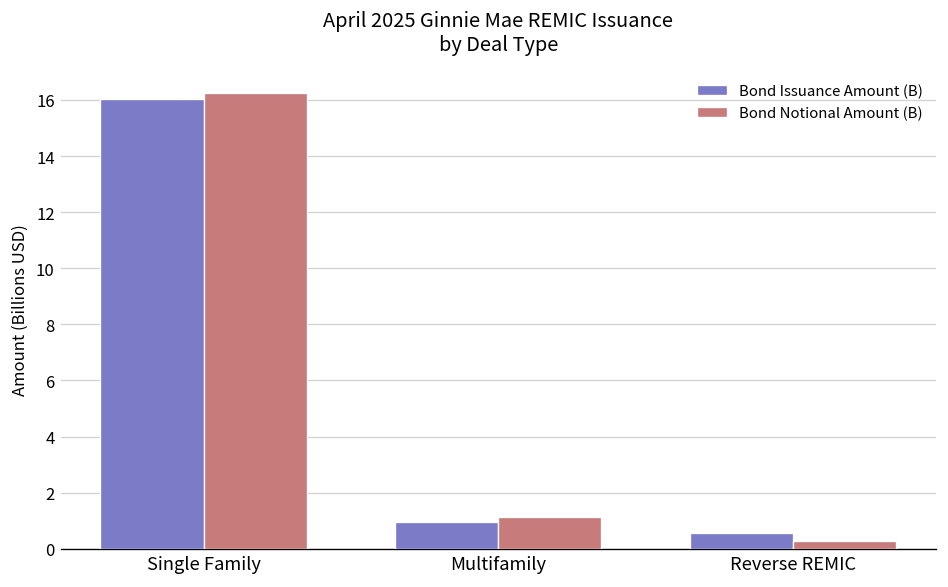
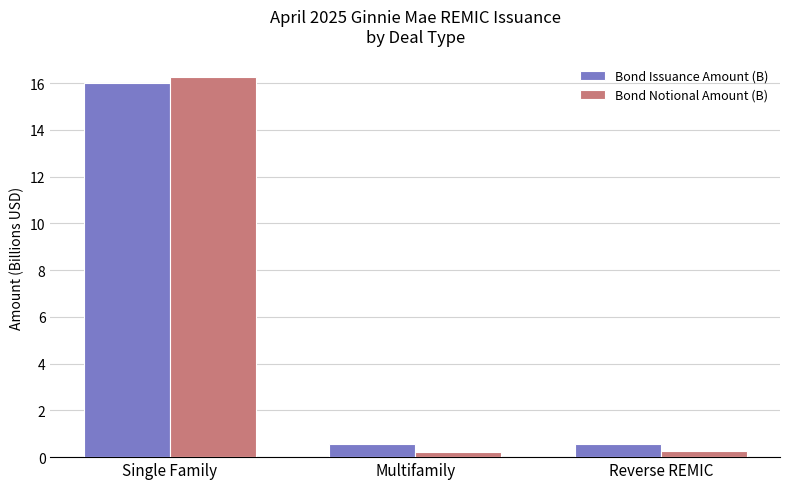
  {
    "Bond Issuance Amount (B)": {
      "Single Family": 16.0,
-     "Multifamily": 1.0,
+     "Multifamily": 0.6,
      "Reverse REMIC": 0.6
    },
    "Bond Notional Amount (B)": {
      "Single Family": 16.3,
-     "Multifamily": 1.2,
+     "Multifamily": 0.2,
      "Reverse REMIC": 0.3
    }
  }
